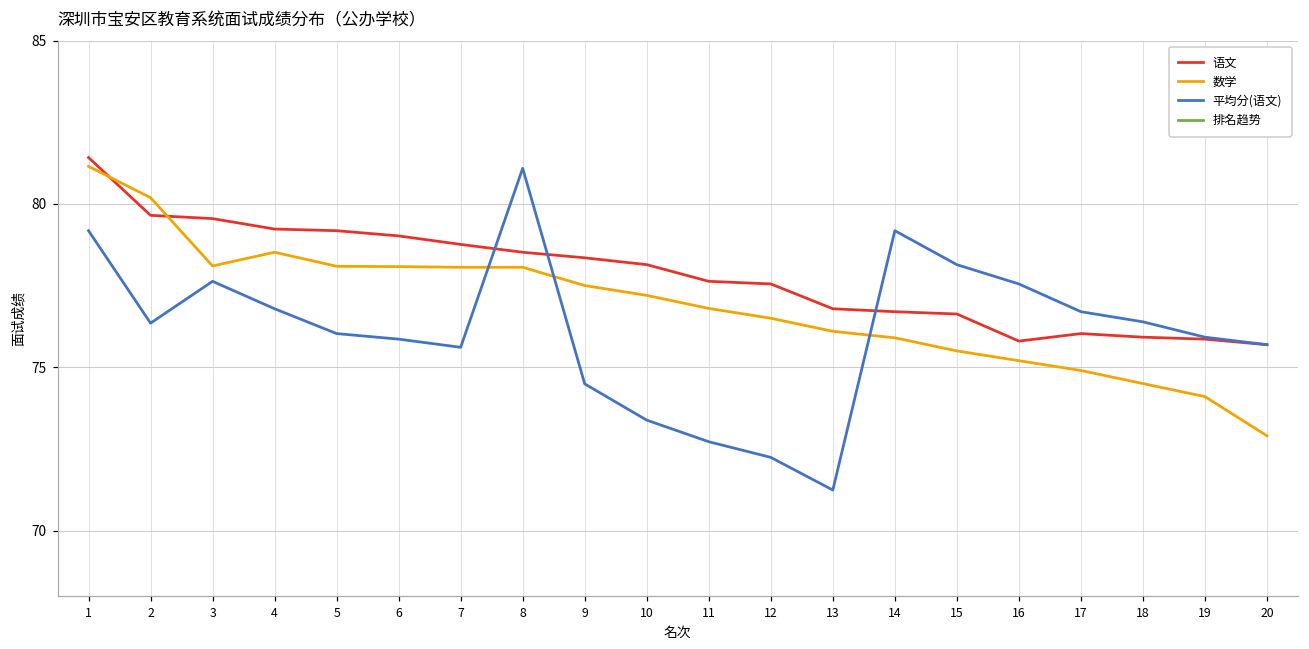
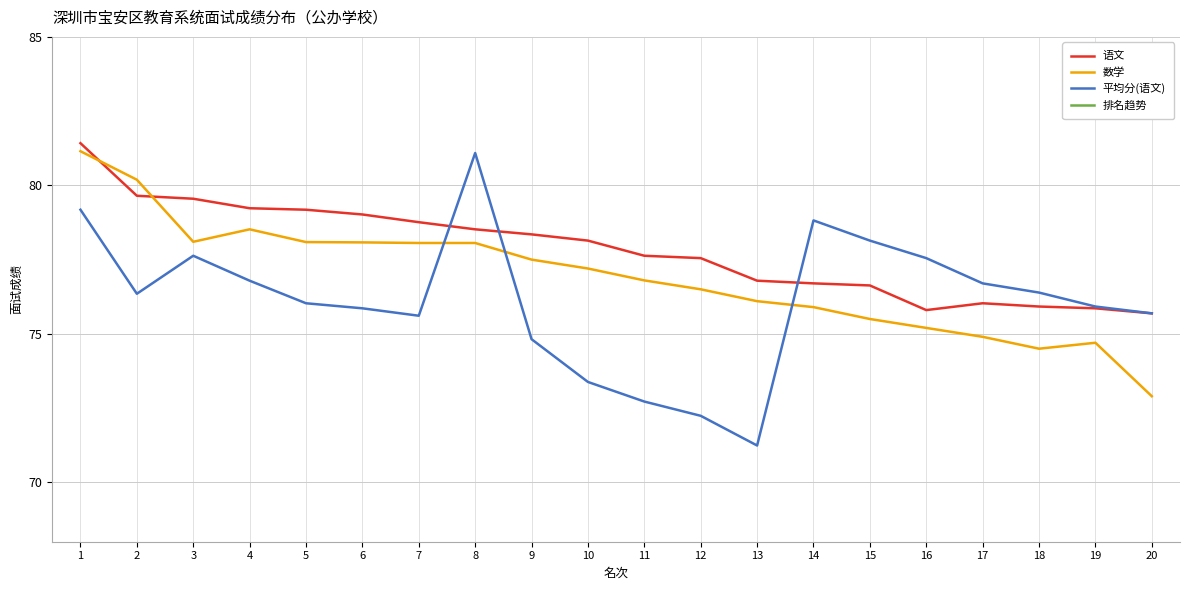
  {
    "语文": {
      "1": 81.4,
      "2": 79.7,
      "3": 79.6,
      "4": 79.2,
      "5": 79.2,
      "6": 79.0,
      "7": 78.8,
      "8": 78.5,
      "9": 78.4,
      "10": 78.1,
      "11": 77.6,
      "12": 77.6,
      "13": 76.8,
      "14": 76.7,
      "15": 76.6,
      "16": 75.8,
      "17": 76.0,
      "18": 75.9
    },
    "数学": {
      "1": 81.2,
      "2": 80.2,
      "3": 78.1,
      "4": 78.5,
      "5": 78.1,
      "6": 78.1,
      "7": 78.1,
      "8": 78.1,
      "9": 77.5,
      "10": 77.2,
      "11": 76.8,
      "12": 76.5,
      "13": 76.1,
      "14": 75.9,
      "15": 75.5,
      "16": 75.2,
      "17": 74.9,
      "18": 74.5,
-     "19": 74.1,
+     "19": 74.7,
      "20": 72.9
    },
    "平均分(语文)": {
      "1": 79.2,
      "2": 76.4,
      "3": 77.6,
      "4": 76.8,
      "5": 76.0,
      "6": 75.9,
      "7": 75.6,
      "8": 81.1,
-     "9": 74.5,
+     "9": 74.8,
      "10": 73.4,
      "11": 72.7,
      "12": 72.2,
      "13": 71.2,
-     "14": 79.2,
+     "14": 78.8,
      "15": 78.1,
      "16": 77.6,
      "17": 76.7,
      "18": 76.4
    }
  }
